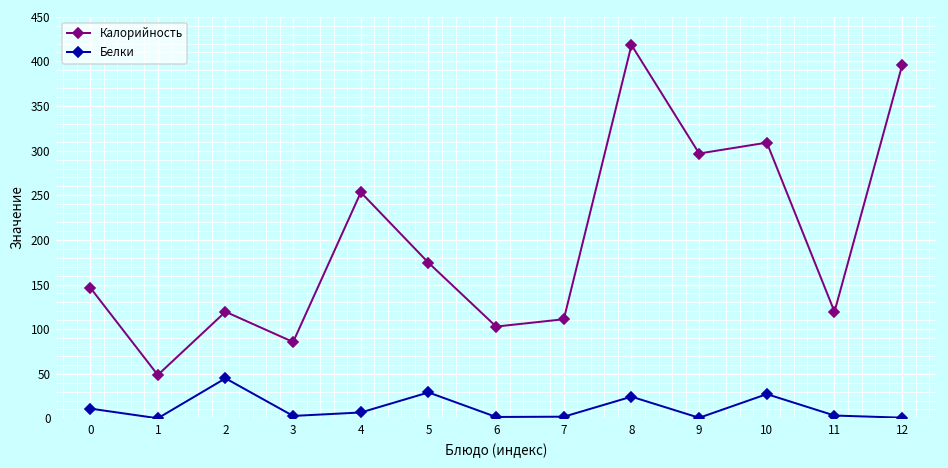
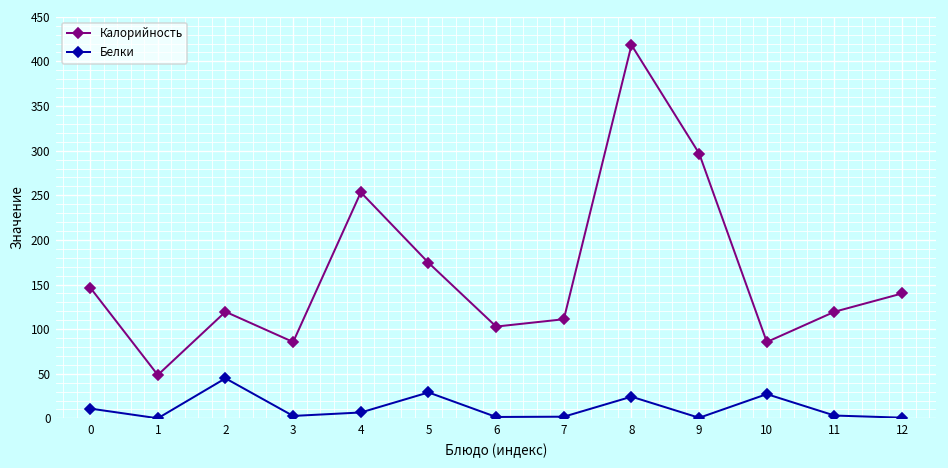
  {
    "Калорийность": {
      "0": 150,
      "1": 50,
      "2": 120,
      "3": 90,
      "4": 250,
      "5": 170,
      "6": 100,
      "7": 110,
      "8": 420,
      "9": 300,
-     "10": 310,
+     "10": 90,
      "11": 120,
-     "12": 400
+     "12": 140
    },
    "Белки": {
      "0": 10,
      "1": 0,
      "2": 40,
      "3": 0,
      "4": 10,
      "5": 30,
      "6": 0,
      "7": 0,
      "8": 20,
      "9": 0,
      "10": 30,
      "11": 0,
      "12": 0
    }
  }
